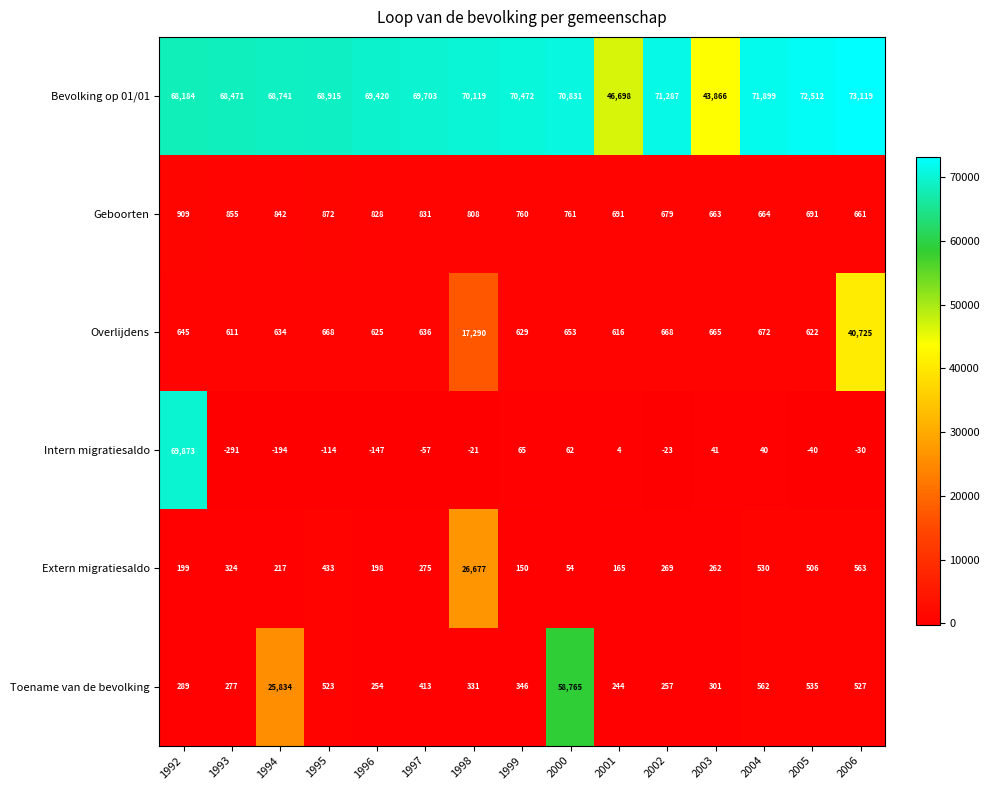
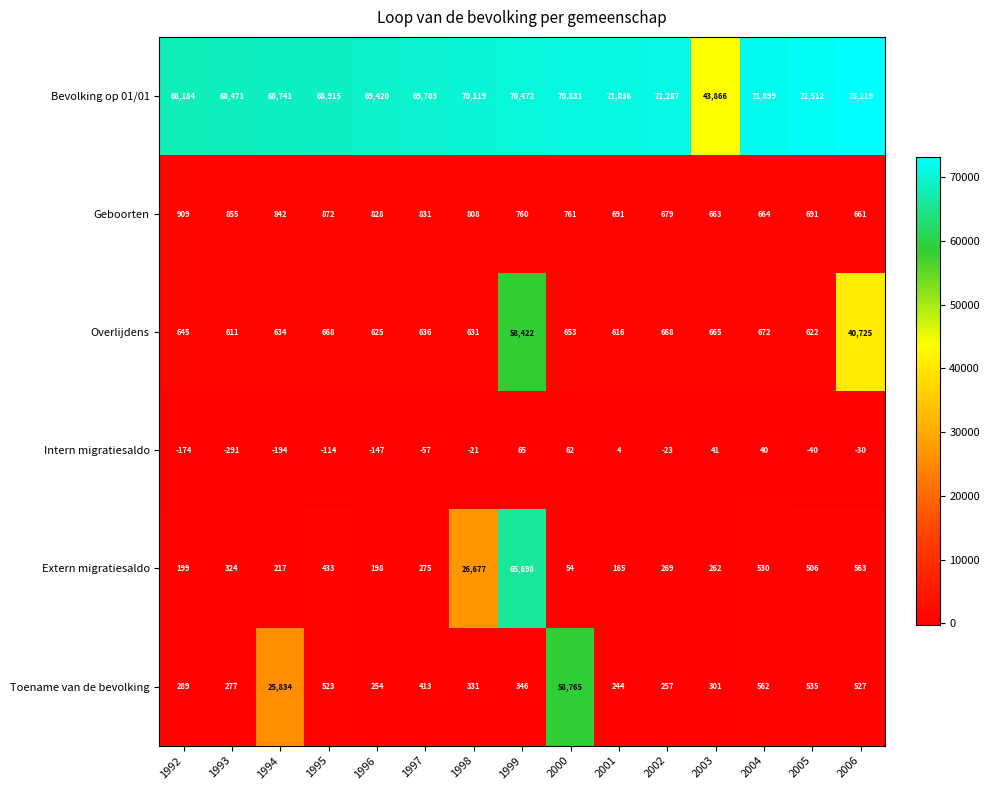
  {
    "Bevolking op 01/01": {
      "1992": "68,184",
      "1993": "68,471",
      "1994": "68,741",
      "1995": "68,915",
      "1996": "69,420",
      "1997": "69,703",
      "1998": "70,119",
      "1999": "70,472",
      "2000": "70,831",
-     "2001": "46,698",
+     "2001": "71,036",
      "2002": "71,287",
      "2003": "43,866",
      "2004": "71,899",
      "2005": "72,512",
      "2006": "73,119"
    },
    "Geboorten": {
      "1992": "909",
      "1993": "855",
      "1994": "842",
      "1995": "872",
      "1996": "828",
      "1997": "831",
      "1998": "808",
      "1999": "760",
      "2000": "761",
      "2001": "691",
      "2002": "679",
      "2003": "663",
      "2004": "664",
      "2005": "691",
      "2006": "661"
    },
    "Overlijdens": {
      "1992": "645",
      "1993": "611",
      "1994": "634",
      "1995": "668",
      "1996": "625",
      "1997": "636",
-     "1998": "17,290",
-     "1999": "629",
+     "1998": "631",
+     "1999": "58,422",
      "2000": "653",
      "2001": "616",
      "2002": "668",
      "2003": "665",
      "2004": "672",
      "2005": "622",
      "2006": "40,725"
    },
    "Intern migratiesaldo": {
-     "1992": "69,873",
+     "1992": "-174",
      "1993": "-291",
      "1994": "-194",
      "1995": "-114",
      "1996": "-147",
      "1997": "-57",
      "1998": "-21",
      "1999": "65",
      "2000": "62",
      "2001": "4",
      "2002": "-23",
      "2003": "41",
      "2004": "40",
      "2005": "-40",
      "2006": "-30"
    },
    "Extern migratiesaldo": {
      "1992": "199",
      "1993": "324",
      "1994": "217",
      "1995": "433",
      "1996": "198",
      "1997": "275",
      "1998": "26,677",
-     "1999": "150",
+     "1999": "65,698",
      "2000": "54",
      "2001": "165",
      "2002": "269",
      "2003": "262",
      "2004": "530",
      "2005": "506",
      "2006": "563"
    },
    "Toename van de bevolking": {
      "1992": "289",
      "1993": "277",
      "1994": "25,834",
      "1995": "523",
      "1996": "254",
      "1997": "413",
      "1998": "331",
      "1999": "346",
      "2000": "58,765",
      "2001": "244",
      "2002": "257",
      "2003": "301",
      "2004": "562",
      "2005": "535",
      "2006": "527"
    }
  }
